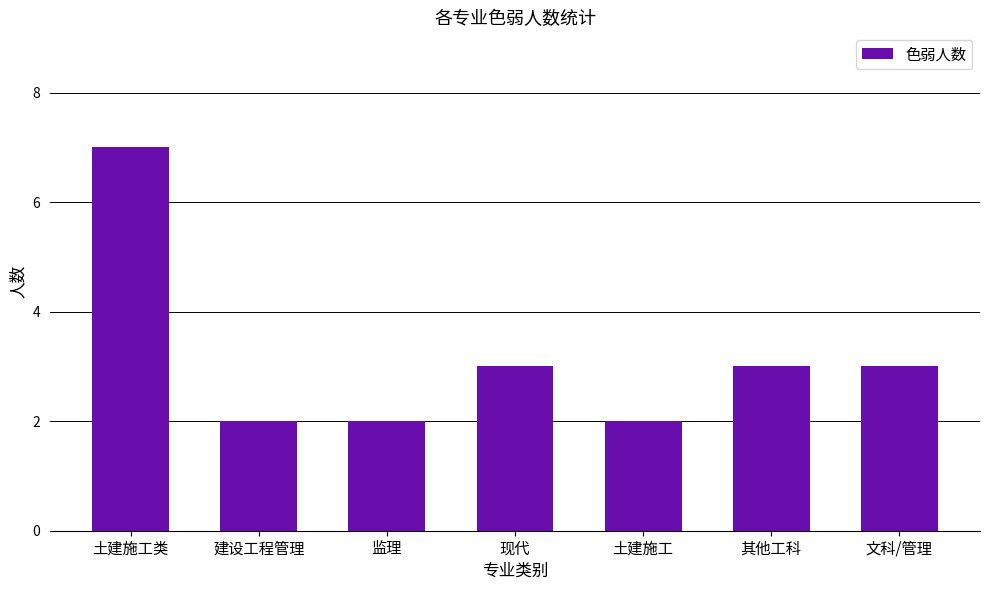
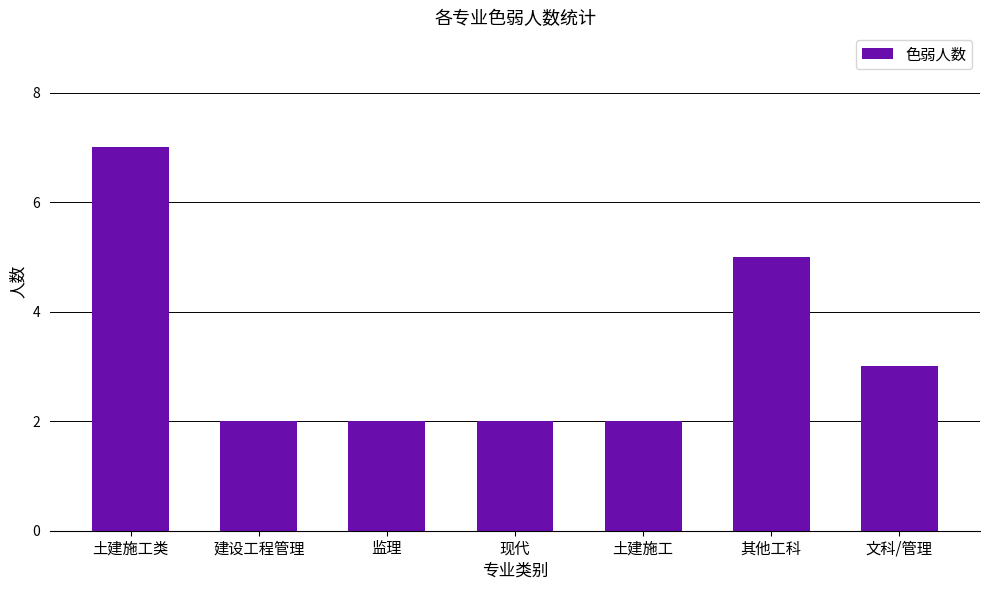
  {
    "土建施工类": 7,
    "建设工程管理": 2,
    "监理": 2,
-   "现代": 3,
+   "现代": 2,
    "土建施工": 2,
-   "其他工科": 3,
+   "其他工科": 5,
    "文科/管理": 3
  }
